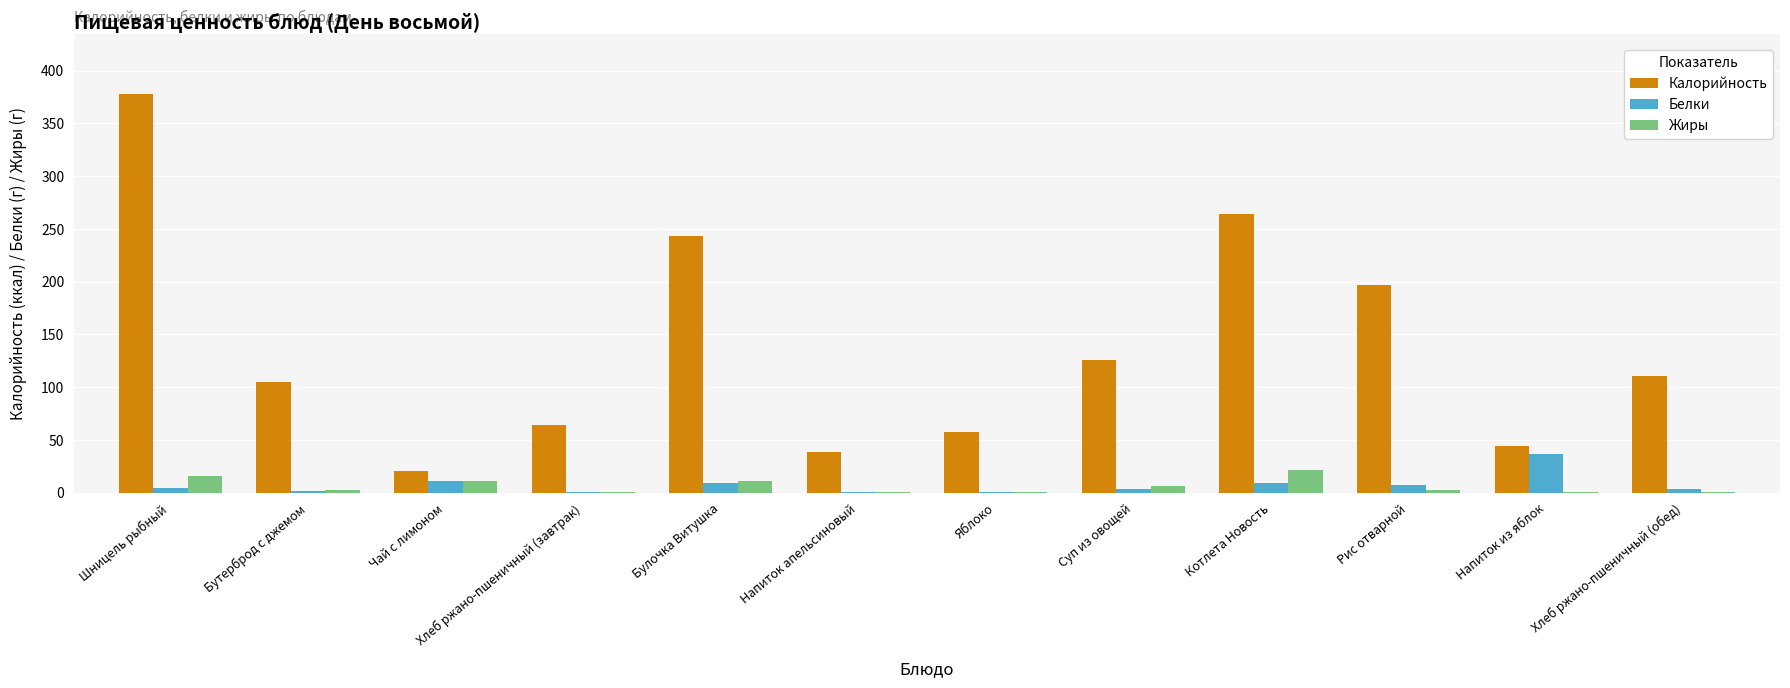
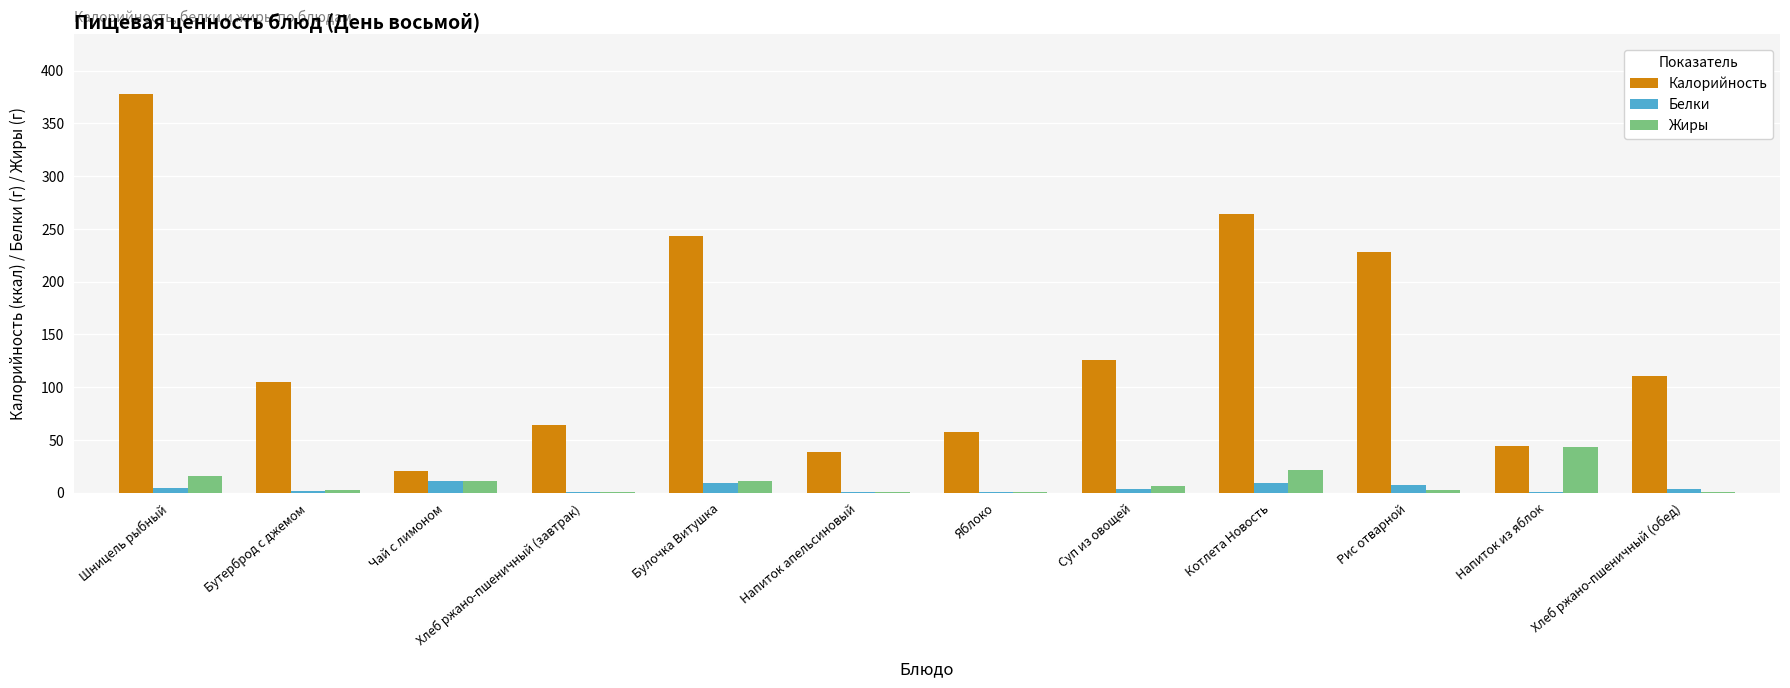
  {
    "Калорийность": {
      "Шницель рыбный": 378,
      "Бутерброд с джемом": 105,
      "Чай с лимоном": 21,
      "Хлеб ржано-пшеничный (завтрак)": 64,
      "Булочка Витушка": 243,
      "Напиток апельсиновый": 39,
      "Яблоко": 58,
      "Суп из овощей": 125,
      "Котлета Новость": 264,
-     "Рис отварной": 197,
+     "Рис отварной": 228,
      "Напиток из яблок": 44,
      "Хлеб ржано-пшеничный (обед)": 110
    },
    "Белки": {
      "Шницель рыбный": 4,
      "Чай с лимоном": 11,
      "Булочка Витушка": 9,
      "Суп из овощей": 4,
      "Котлета Новость": 9,
      "Рис отварной": 8,
-     "Напиток из яблок": 37,
+     "Напиток из яблок": 0,
      "Хлеб ржано-пшеничный (обед)": 3
    },
    "Жиры": {
      "Шницель рыбный": 16,
      "Бутерброд с джемом": 3,
      "Чай с лимоном": 11,
      "Булочка Витушка": 11,
      "Суп из овощей": 7,
      "Котлета Новость": 22,
-     "Напиток из яблок": 0
+     "Напиток из яблок": 43
    }
  }
